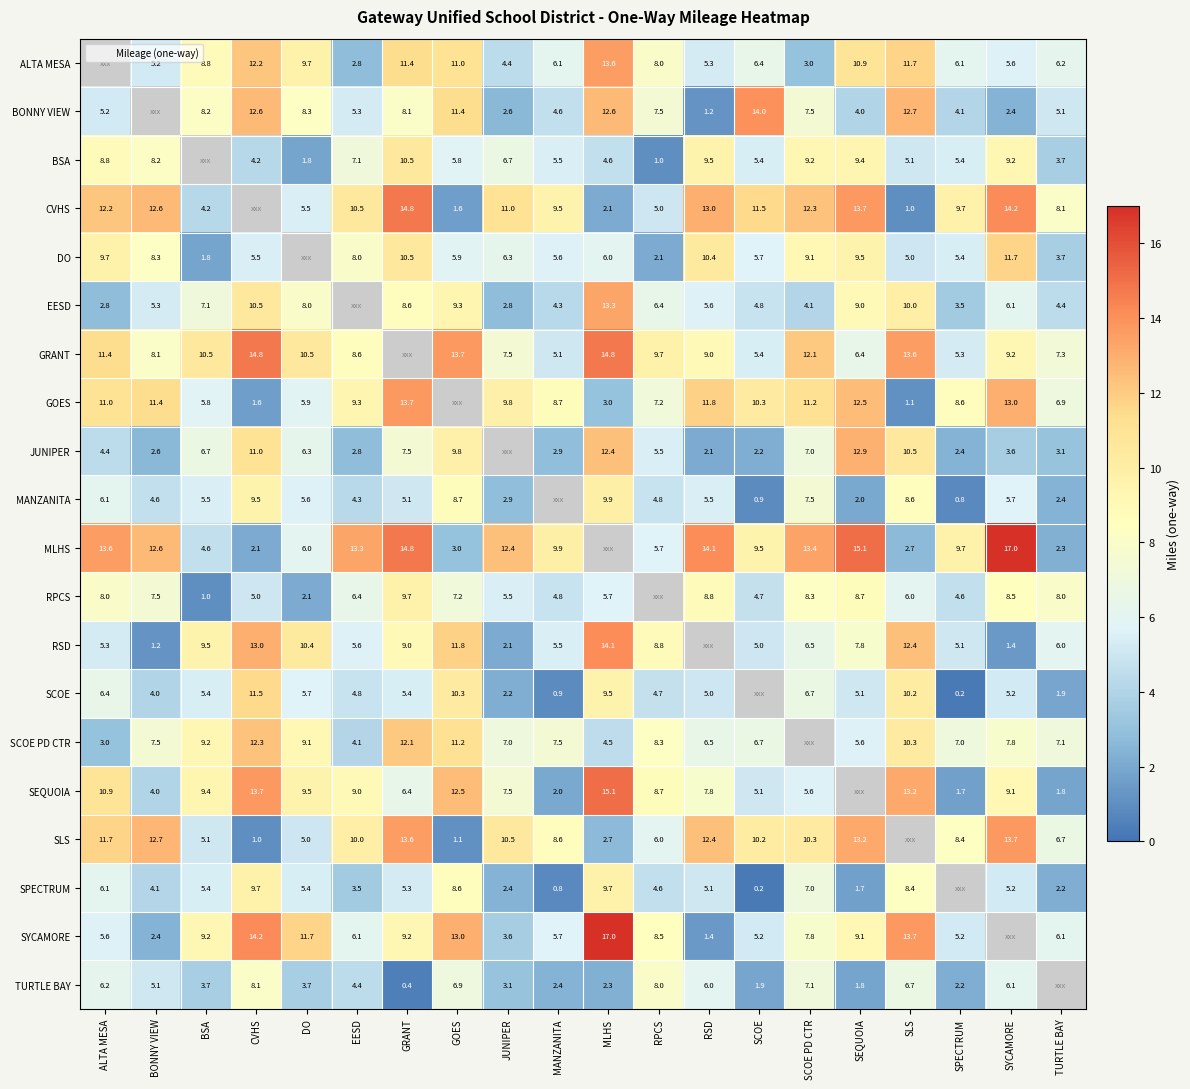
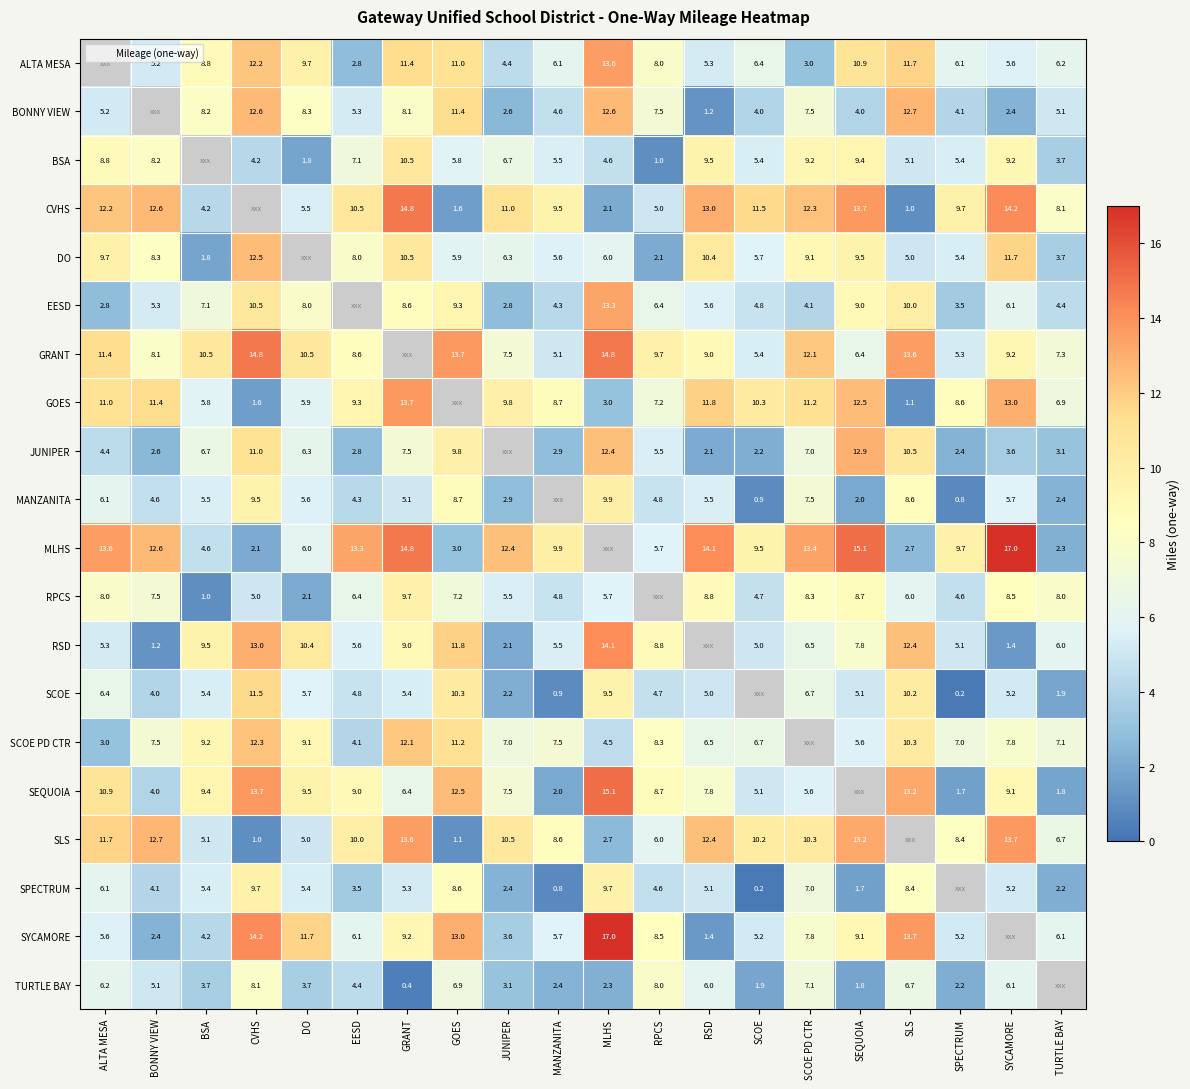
  {
    "BONNY VIEW": {
      "ALTA MESA": 5.2,
      "BSA": 8.2,
      "CVHS": 12.6,
      "DO": 8.3,
      "EESD": 5.3,
      "GRANT": 8.1,
      "GOES": 11.4,
      "JUNIPER": 2.6,
      "MANZANITA": 4.6,
      "MLHS": 12.6,
      "RPCS": 7.5,
      "RSD": 1.2,
-     "SCOE": 14.0,
+     "SCOE": 4.0,
      "SCOE PD CTR": 7.5,
      "SEQUOIA": 4.0,
      "SLS": 12.7,
      "SPECTRUM": 4.1,
      "SYCAMORE": 2.4,
      "TURTLE BAY": 5.1
    },
    "DO": {
      "ALTA MESA": 9.7,
      "BONNY VIEW": 8.3,
      "BSA": 1.8,
-     "CVHS": 5.5,
+     "CVHS": 12.5,
      "EESD": 8.0,
      "GRANT": 10.5,
      "GOES": 5.9,
      "JUNIPER": 6.3,
      "MANZANITA": 5.6,
      "MLHS": 6.0,
      "RPCS": 2.1,
      "RSD": 10.4,
      "SCOE": 5.7,
      "SCOE PD CTR": 9.1,
      "SEQUOIA": 9.5,
      "SLS": 5.0,
      "SPECTRUM": 5.4,
      "SYCAMORE": 11.7,
      "TURTLE BAY": 3.7
    },
    "SYCAMORE": {
      "ALTA MESA": 5.6,
      "BONNY VIEW": 2.4,
-     "BSA": 9.2,
+     "BSA": 4.2,
      "CVHS": 14.2,
      "DO": 11.7,
      "EESD": 6.1,
      "GRANT": 9.2,
      "GOES": 13.0,
      "JUNIPER": 3.6,
      "MANZANITA": 5.7,
      "MLHS": 17.0,
      "RPCS": 8.5,
      "RSD": 1.4,
      "SCOE": 5.2,
      "SCOE PD CTR": 7.8,
      "SEQUOIA": 9.1,
      "SLS": 13.7,
      "SPECTRUM": 5.2,
      "TURTLE BAY": 6.1
    }
  }
